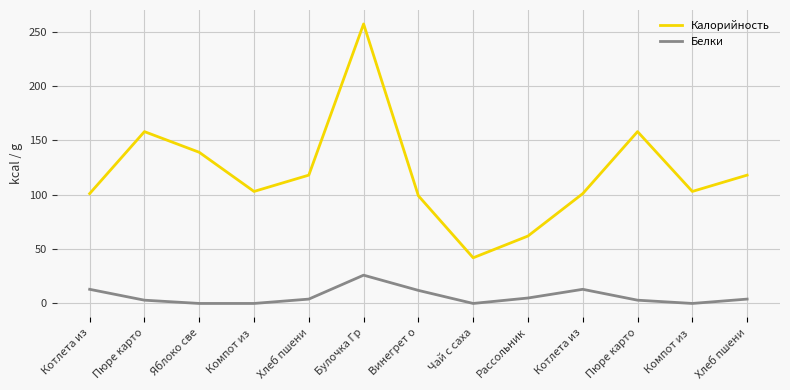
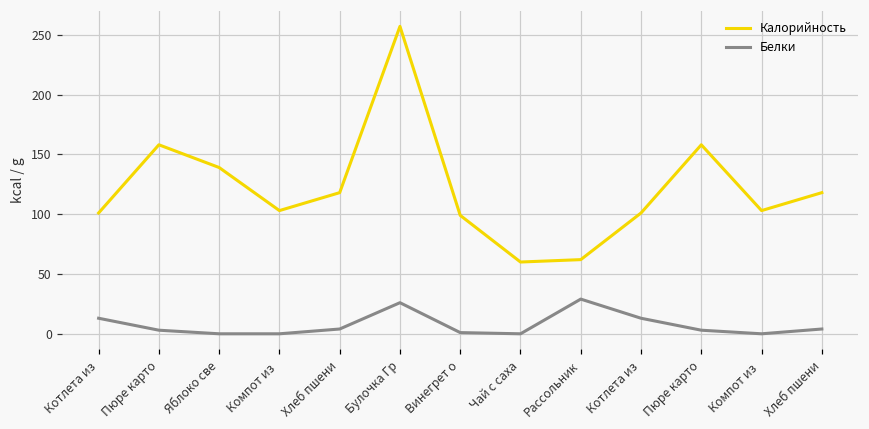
  {
    "Калорийность": {
      "Яблоко све": 139,
      "Булочка Гр": 257,
      "Винегрет о": 99,
-     "Чай с саха": 42,
+     "Чай с саха": 60,
      "Рассольник": 62
    },
    "Белки": {
      "Яблоко све": 0,
      "Булочка Гр": 26,
-     "Винегрет о": 12,
+     "Винегрет о": 1,
      "Чай с саха": 0,
-     "Рассольник": 5
+     "Рассольник": 29
    }
  }
